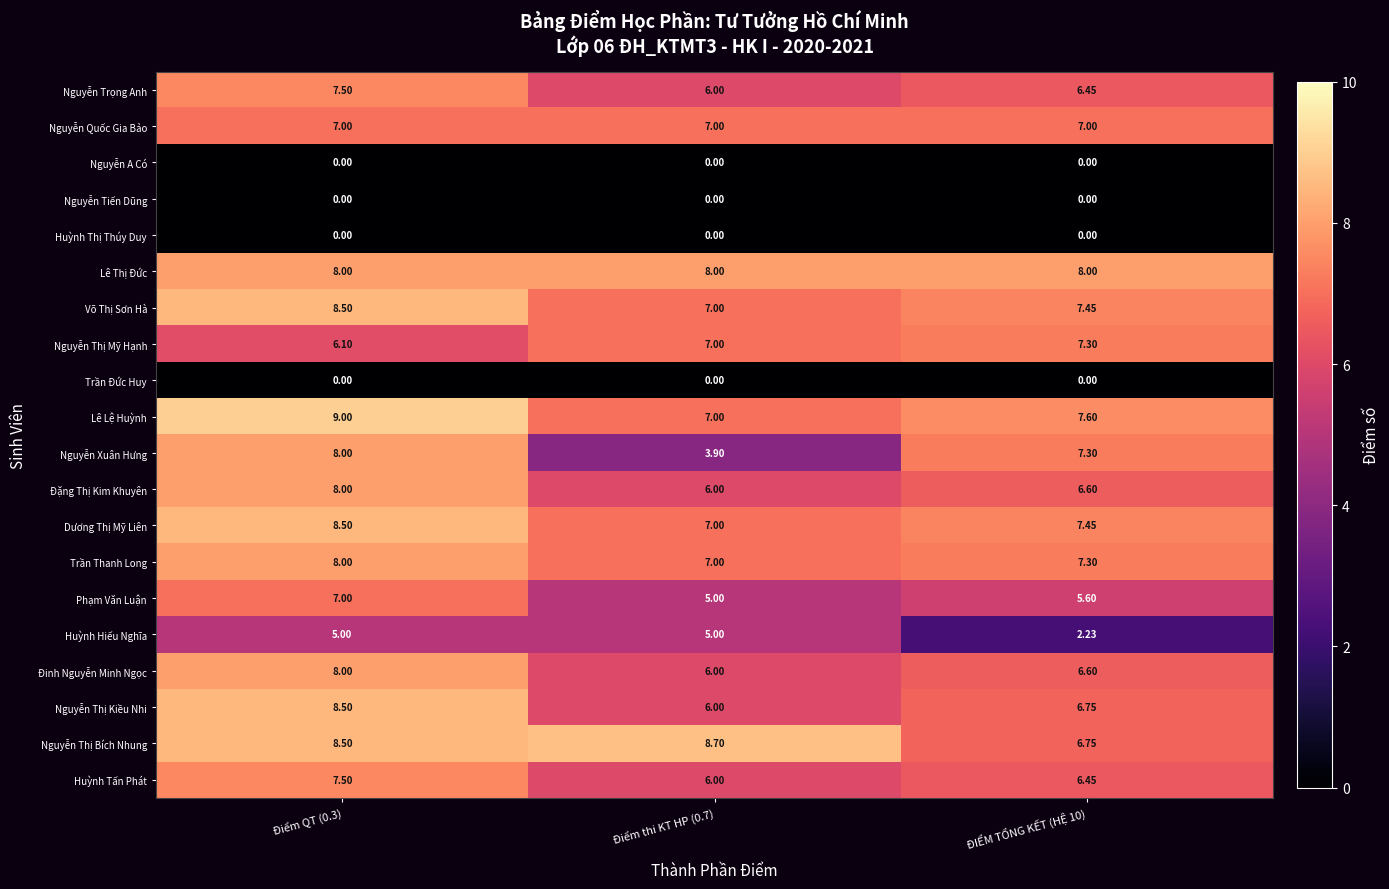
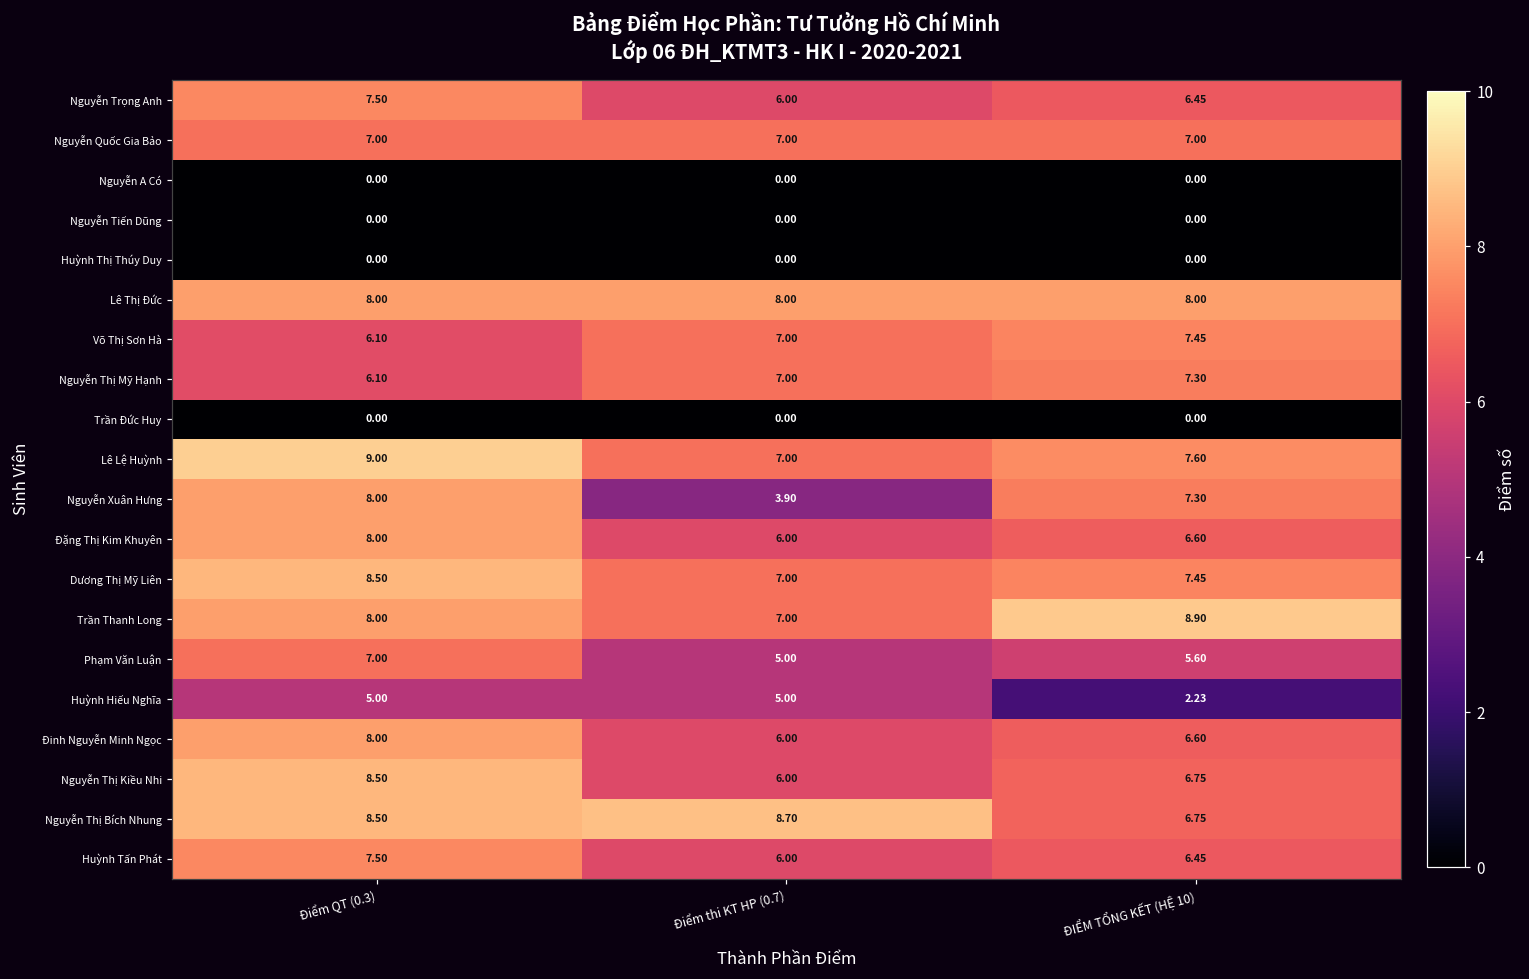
  {
    "Nguyễn Trọng Anh": {
      "Điểm QT (0.3)": 7.50,
      "Điểm thi KT HP (0.7)": 6.00,
      "ĐIỂM TỔNG KẾT (HỆ 10)": 6.45
    },
    "Nguyễn Quốc Gia Bảo": {
      "Điểm QT (0.3)": 7.00,
      "Điểm thi KT HP (0.7)": 7.00,
      "ĐIỂM TỔNG KẾT (HỆ 10)": 7.00
    },
    "Nguyễn A Có": {
      "Điểm QT (0.3)": 0.00,
      "Điểm thi KT HP (0.7)": 0.00,
      "ĐIỂM TỔNG KẾT (HỆ 10)": 0.00
    },
    "Nguyễn Tiến Dũng": {
      "Điểm QT (0.3)": 0.00,
      "Điểm thi KT HP (0.7)": 0.00,
      "ĐIỂM TỔNG KẾT (HỆ 10)": 0.00
    },
    "Huỳnh Thị Thúy Duy": {
      "Điểm QT (0.3)": 0.00,
      "Điểm thi KT HP (0.7)": 0.00,
      "ĐIỂM TỔNG KẾT (HỆ 10)": 0.00
    },
    "Lê Thị Đức": {
      "Điểm QT (0.3)": 8.00,
      "Điểm thi KT HP (0.7)": 8.00,
      "ĐIỂM TỔNG KẾT (HỆ 10)": 8.00
    },
    "Võ Thị Sơn Hà": {
-     "Điểm QT (0.3)": 8.50,
+     "Điểm QT (0.3)": 6.10,
      "Điểm thi KT HP (0.7)": 7.00,
      "ĐIỂM TỔNG KẾT (HỆ 10)": 7.45
    },
    "Nguyễn Thị Mỹ Hạnh": {
      "Điểm QT (0.3)": 6.10,
      "Điểm thi KT HP (0.7)": 7.00,
      "ĐIỂM TỔNG KẾT (HỆ 10)": 7.30
    },
    "Trần Đức Huy": {
      "Điểm QT (0.3)": 0.00,
      "Điểm thi KT HP (0.7)": 0.00,
      "ĐIỂM TỔNG KẾT (HỆ 10)": 0.00
    },
    "Lê Lệ Huỳnh": {
      "Điểm QT (0.3)": 9.00,
      "Điểm thi KT HP (0.7)": 7.00,
      "ĐIỂM TỔNG KẾT (HỆ 10)": 7.60
    },
    "Nguyễn Xuân Hưng": {
      "Điểm QT (0.3)": 8.00,
      "Điểm thi KT HP (0.7)": 3.90,
      "ĐIỂM TỔNG KẾT (HỆ 10)": 7.30
    },
    "Đặng Thị Kim Khuyên": {
      "Điểm QT (0.3)": 8.00,
      "Điểm thi KT HP (0.7)": 6.00,
      "ĐIỂM TỔNG KẾT (HỆ 10)": 6.60
    },
    "Dương Thị Mỹ Liên": {
      "Điểm QT (0.3)": 8.50,
      "Điểm thi KT HP (0.7)": 7.00,
      "ĐIỂM TỔNG KẾT (HỆ 10)": 7.45
    },
    "Trần Thanh Long": {
      "Điểm QT (0.3)": 8.00,
      "Điểm thi KT HP (0.7)": 7.00,
-     "ĐIỂM TỔNG KẾT (HỆ 10)": 7.30
+     "ĐIỂM TỔNG KẾT (HỆ 10)": 8.90
    },
    "Phạm Văn Luận": {
      "Điểm QT (0.3)": 7.00,
      "Điểm thi KT HP (0.7)": 5.00,
      "ĐIỂM TỔNG KẾT (HỆ 10)": 5.60
    },
    "Huỳnh Hiếu Nghĩa": {
      "Điểm QT (0.3)": 5.00,
      "Điểm thi KT HP (0.7)": 5.00,
      "ĐIỂM TỔNG KẾT (HỆ 10)": 2.23
    },
    "Đinh Nguyễn Minh Ngọc": {
      "Điểm QT (0.3)": 8.00,
      "Điểm thi KT HP (0.7)": 6.00,
      "ĐIỂM TỔNG KẾT (HỆ 10)": 6.60
    },
    "Nguyễn Thị Kiều Nhi": {
      "Điểm QT (0.3)": 8.50,
      "Điểm thi KT HP (0.7)": 6.00,
      "ĐIỂM TỔNG KẾT (HỆ 10)": 6.75
    },
    "Nguyễn Thị Bích Nhung": {
      "Điểm QT (0.3)": 8.50,
      "Điểm thi KT HP (0.7)": 8.70,
      "ĐIỂM TỔNG KẾT (HỆ 10)": 6.75
    },
    "Huỳnh Tấn Phát": {
      "Điểm QT (0.3)": 7.50,
      "Điểm thi KT HP (0.7)": 6.00,
      "ĐIỂM TỔNG KẾT (HỆ 10)": 6.45
    }
  }
